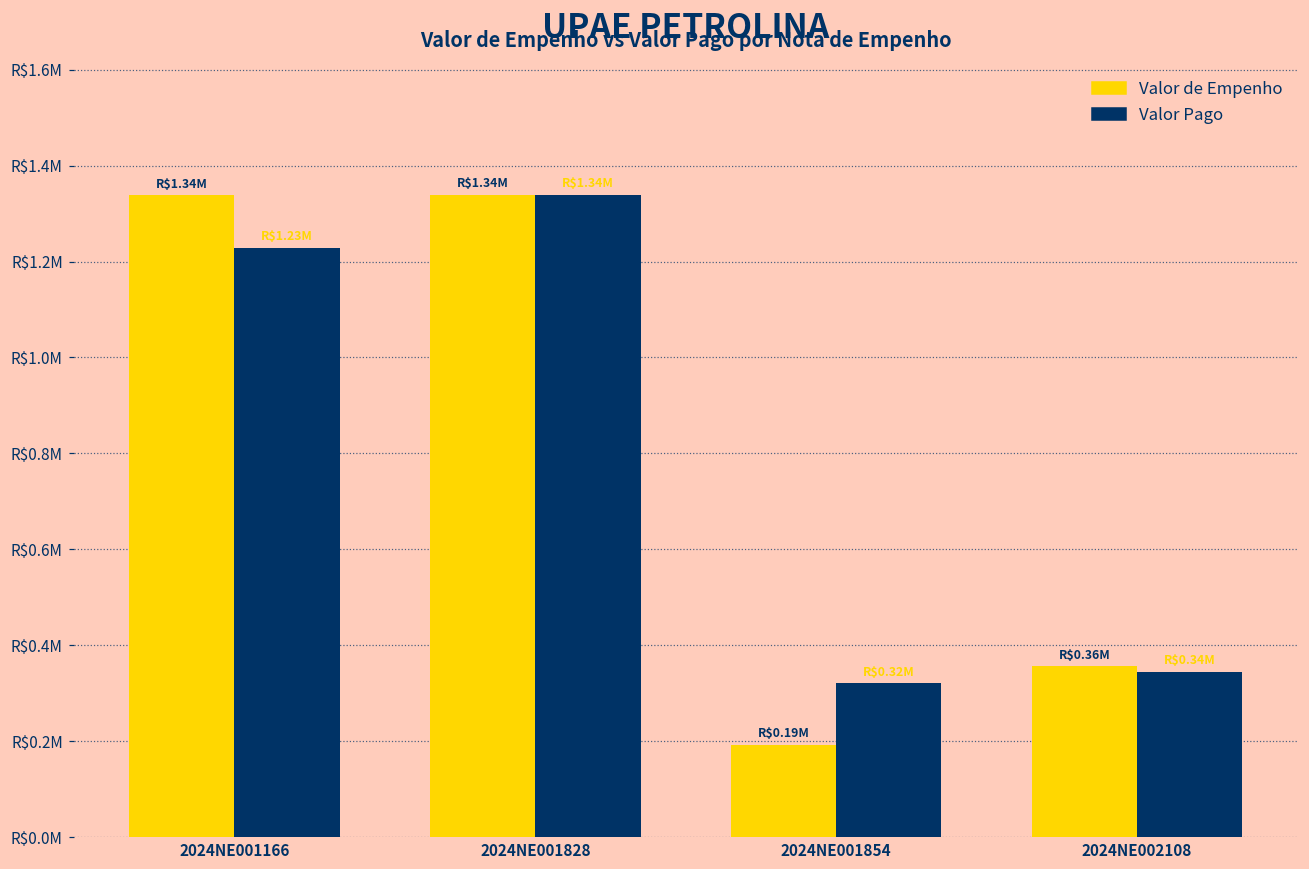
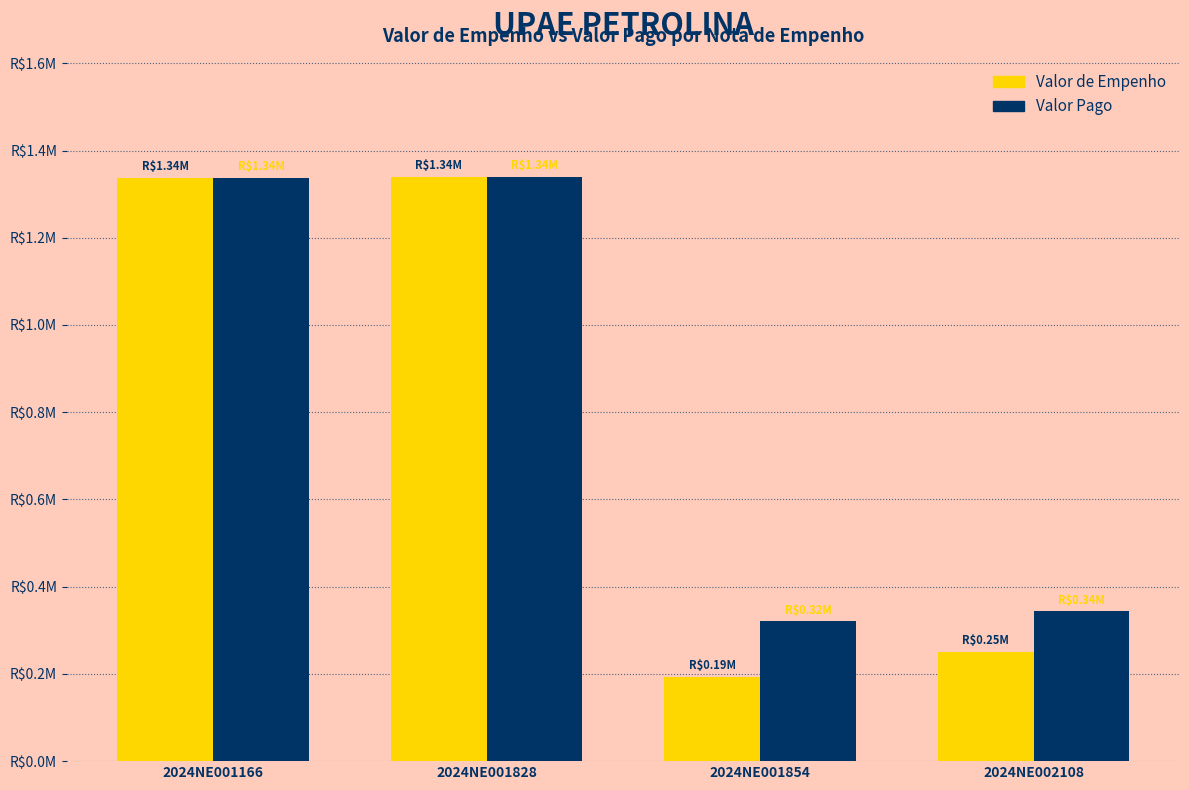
  {
    "Valor de Empenho": {
      "2024NE001166": "$1.34M",
      "2024NE001828": "$1.34M",
      "2024NE001854": "$0.19M",
-     "2024NE002108": "$0.36M"
+     "2024NE002108": "$0.25M"
    },
    "Valor Pago": {
-     "2024NE001166": "$1.23M",
+     "2024NE001166": "$1.34M",
      "2024NE001828": "$1.34M",
      "2024NE001854": "$0.32M",
      "2024NE002108": "$0.34M"
    }
  }
